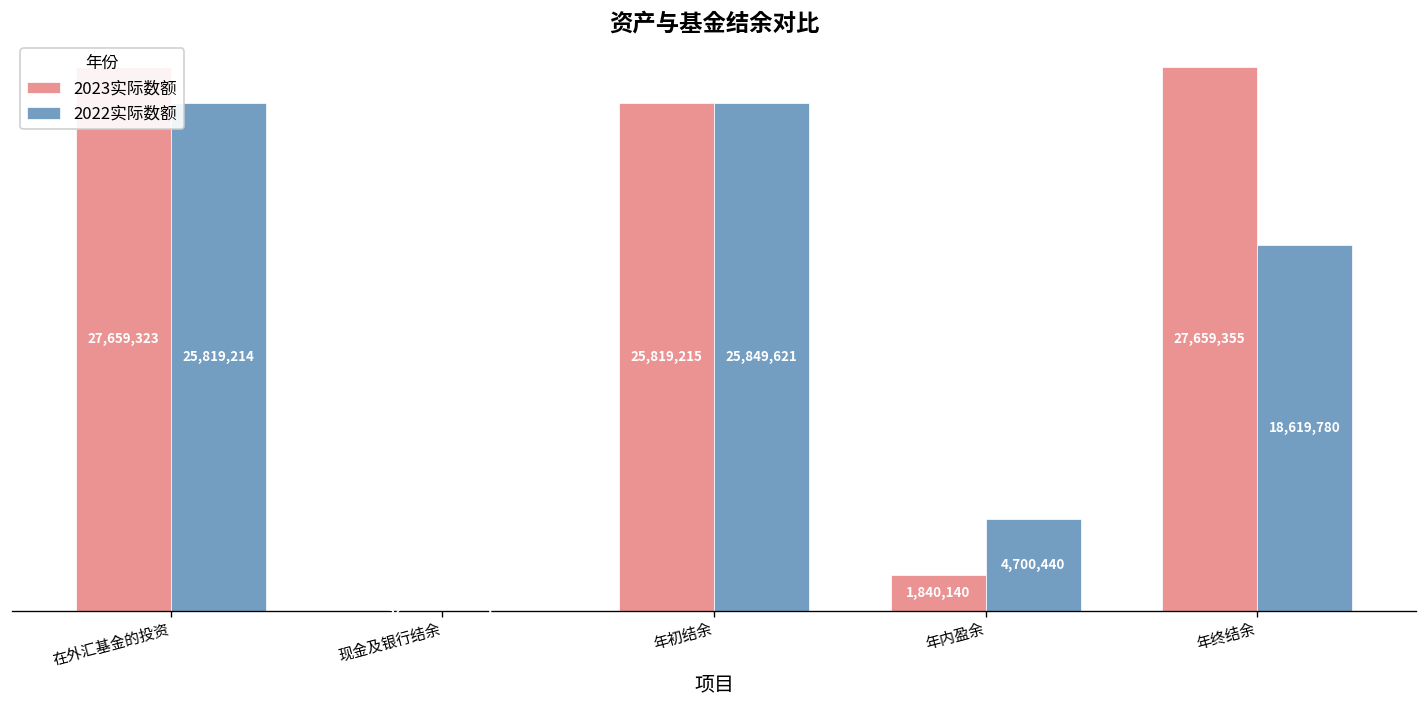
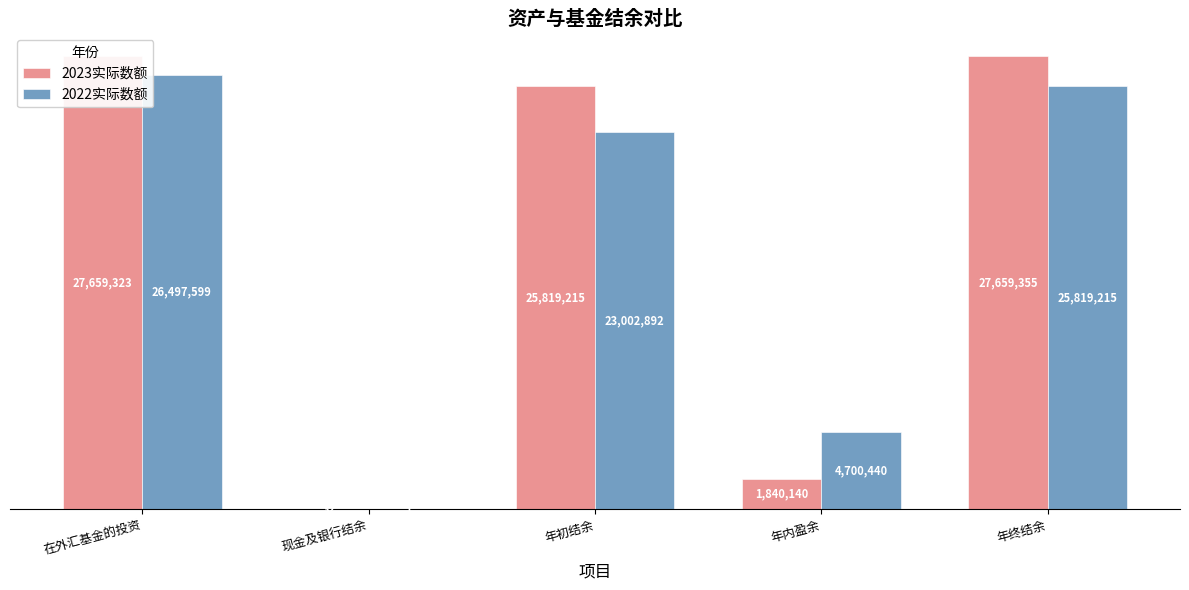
  {
    "2023实际数额": {
      "年初结余": "25,819,215",
      "年内盈余": "1,840,140",
      "年终结余": "27,659,355"
    },
    "2022实际数额": {
-     "在外汇基金的投资": "25,819,214",
-     "年初结余": "25,849,621",
+     "在外汇基金的投资": "26,497,599",
+     "年初结余": "23,002,892",
      "年内盈余": "4,700,440",
-     "年终结余": "18,619,780"
+     "年终结余": "25,819,215"
    }
  }
